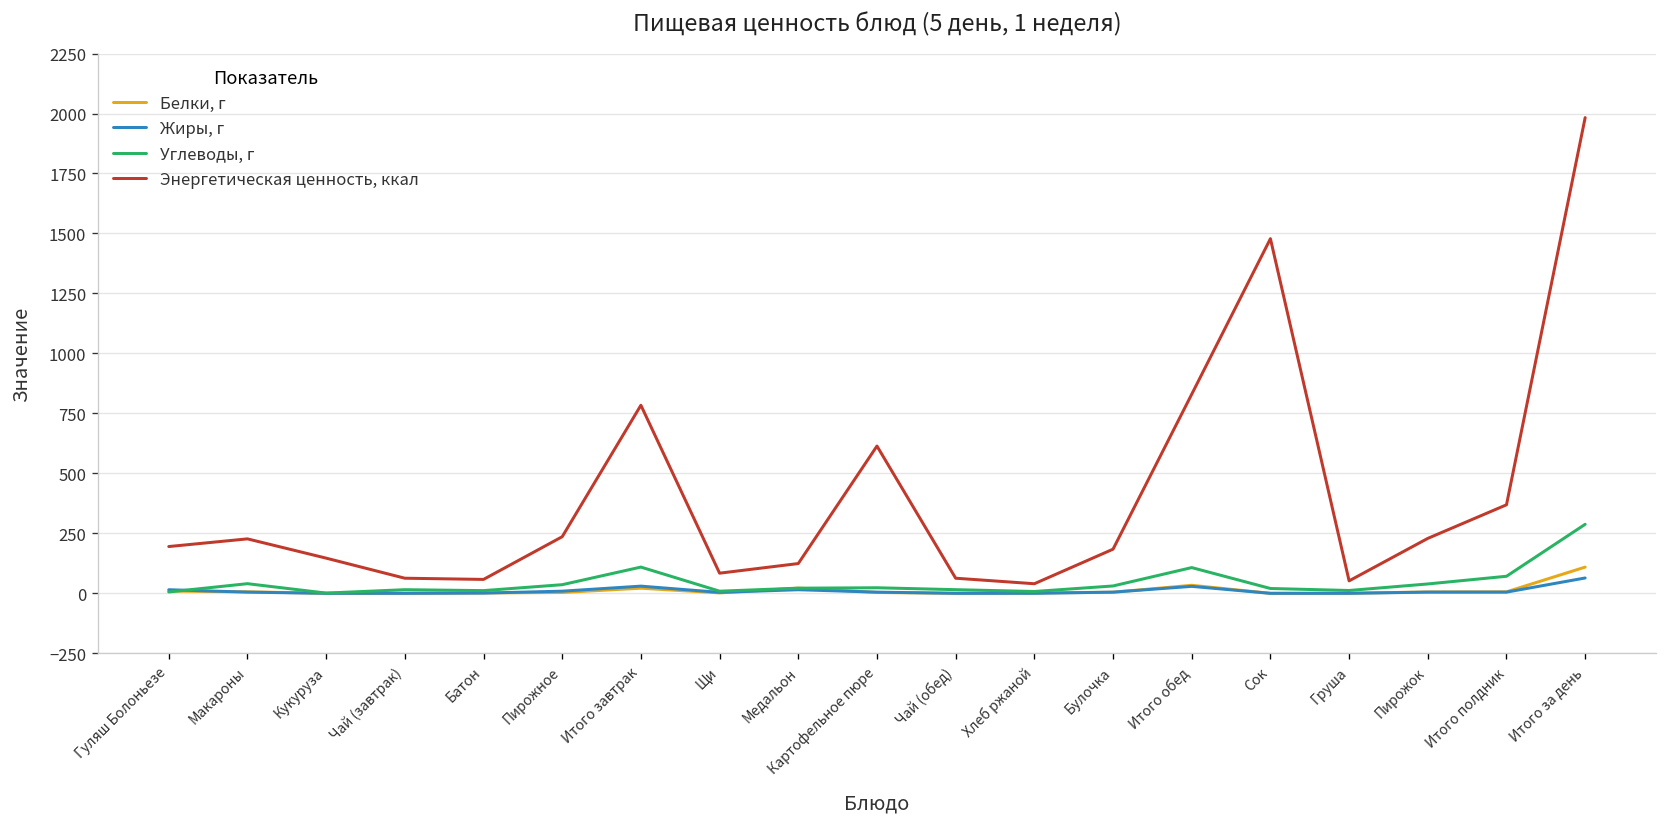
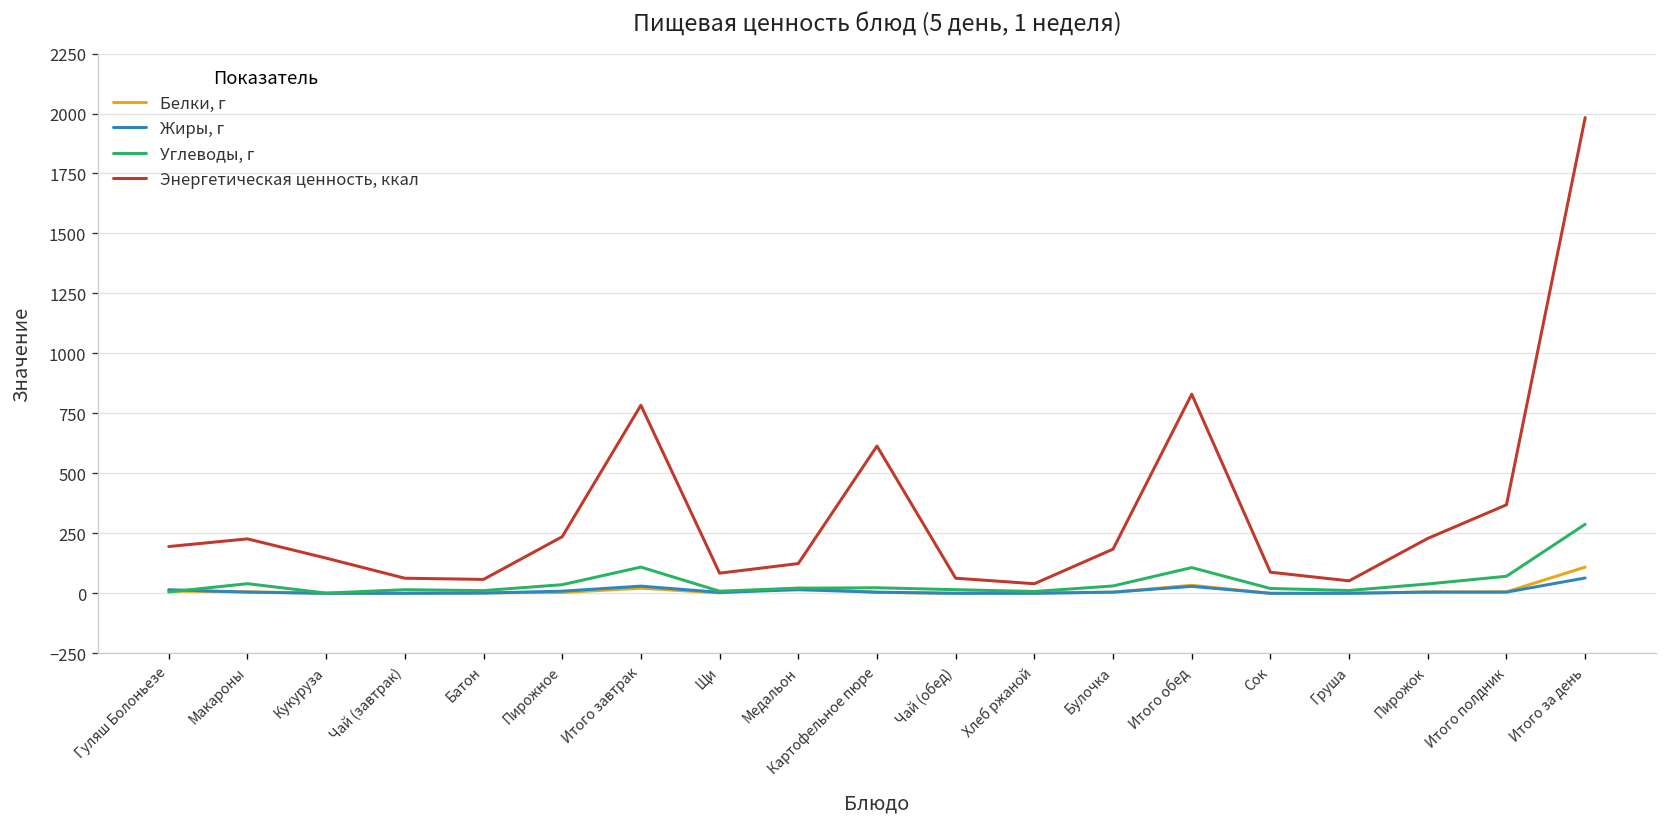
  {
    "Белки, г": {
      "Итого за день": 110
    },
    "Жиры, г": {
      "Итого за день": 60
    },
    "Углеводы, г": {
      "Макароны": 40,
      "Чай (завтрак)": 20,
      "Пирожное": 40,
      "Итого завтрак": 110,
      "Картофельное пюре": 20,
      "Чай (обед)": 20,
      "Булочка": 30,
      "Итого обед": 110,
      "Сок": 20,
      "Пирожок": 40,
      "Итого полдник": 70,
      "Итого за день": 290
    },
    "Энергетическая ценность, ккал": {
      "Гуляш Болоньезе": 200,
      "Макароны": 230,
      "Кукуруза": 150,
      "Чай (завтрак)": 60,
      "Батон": 60,
      "Пирожное": 240,
      "Итого завтрак": 780,
      "Щи": 80,
      "Медальон": 120,
      "Картофельное пюре": 610,
      "Чай (обед)": 60,
      "Хлеб ржаной": 40,
      "Булочка": 180,
      "Итого обед": 830,
-     "Сок": 1480,
+     "Сок": 90,
      "Груша": 50,
      "Пирожок": 230,
      "Итого полдник": 370,
      "Итого за день": 1980
    }
  }
